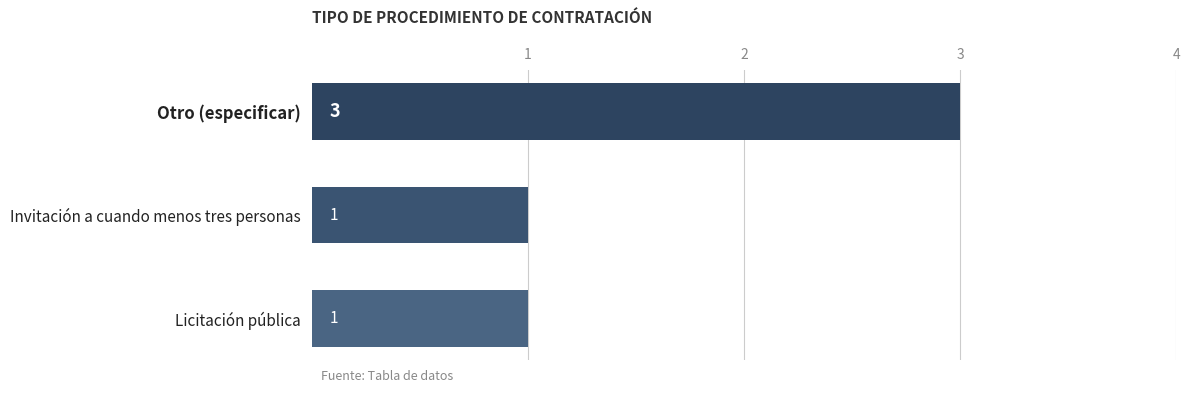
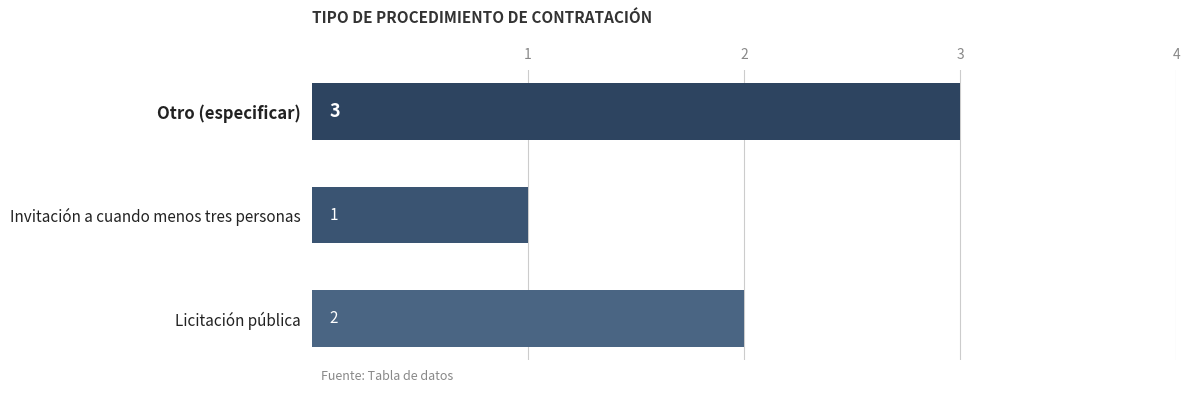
  {
    "Otro (especificar)": 3,
    "Invitación a cuando menos tres personas": 1,
-   "Licitación pública": 1
+   "Licitación pública": 2
  }
